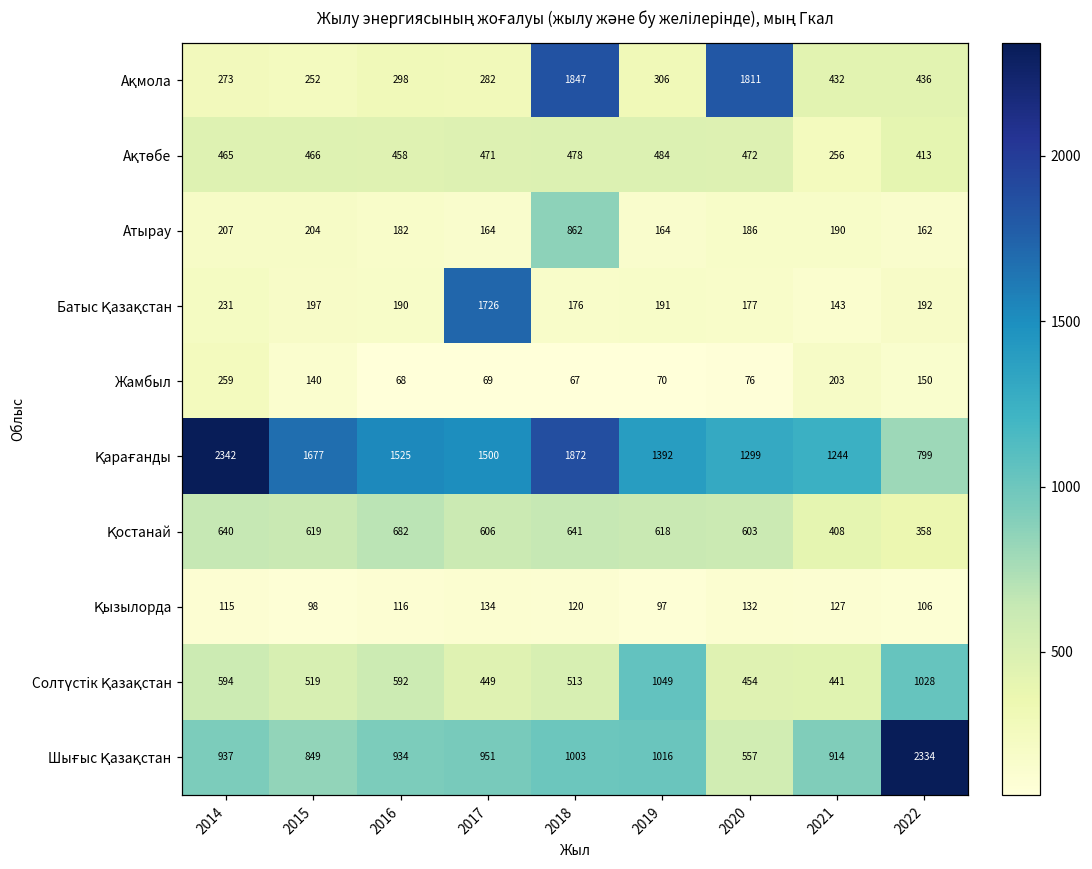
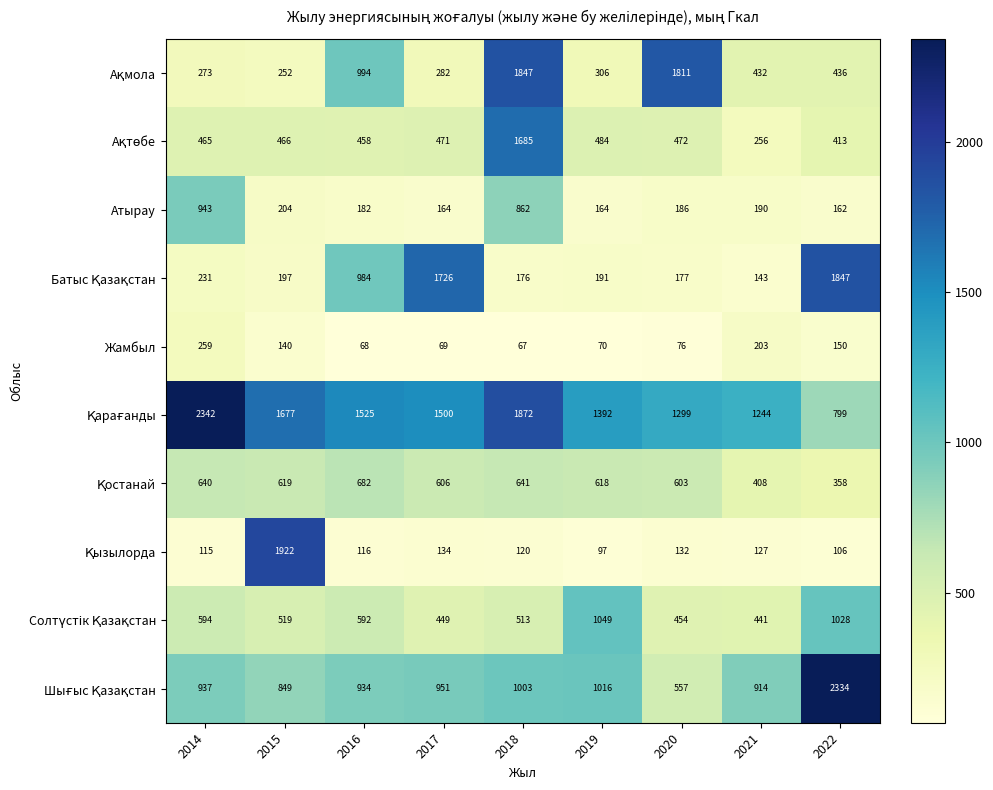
  {
    "Ақмола": {
      "2014": 273,
      "2015": 252,
-     "2016": 298,
+     "2016": 994,
      "2017": 282,
      "2018": 1847,
      "2019": 306,
      "2020": 1811,
      "2021": 432,
      "2022": 436
    },
    "Ақтөбе": {
      "2014": 465,
      "2015": 466,
      "2016": 458,
      "2017": 471,
-     "2018": 478,
+     "2018": 1685,
      "2019": 484,
      "2020": 472,
      "2021": 256,
      "2022": 413
    },
    "Атырау": {
-     "2014": 207,
+     "2014": 943,
      "2015": 204,
      "2016": 182,
      "2017": 164,
      "2018": 862,
      "2019": 164,
      "2020": 186,
      "2021": 190,
      "2022": 162
    },
    "Батыс Қазақстан": {
      "2014": 231,
      "2015": 197,
-     "2016": 190,
+     "2016": 984,
      "2017": 1726,
      "2018": 176,
      "2019": 191,
      "2020": 177,
      "2021": 143,
-     "2022": 192
+     "2022": 1847
    },
    "Жамбыл": {
      "2014": 259,
      "2015": 140,
      "2016": 68,
      "2017": 69,
      "2018": 67,
      "2019": 70,
      "2020": 76,
      "2021": 203,
      "2022": 150
    },
    "Қарағанды": {
      "2014": 2342,
      "2015": 1677,
      "2016": 1525,
      "2017": 1500,
      "2018": 1872,
      "2019": 1392,
      "2020": 1299,
      "2021": 1244,
      "2022": 799
    },
    "Қостанай": {
      "2014": 640,
      "2015": 619,
      "2016": 682,
      "2017": 606,
      "2018": 641,
      "2019": 618,
      "2020": 603,
      "2021": 408,
      "2022": 358
    },
    "Қызылорда": {
      "2014": 115,
-     "2015": 98,
+     "2015": 1922,
      "2016": 116,
      "2017": 134,
      "2018": 120,
      "2019": 97,
      "2020": 132,
      "2021": 127,
      "2022": 106
    },
    "Солтүстік Қазақстан": {
      "2014": 594,
      "2015": 519,
      "2016": 592,
      "2017": 449,
      "2018": 513,
      "2019": 1049,
      "2020": 454,
      "2021": 441,
      "2022": 1028
    },
    "Шығыс Қазақстан": {
      "2014": 937,
      "2015": 849,
      "2016": 934,
      "2017": 951,
      "2018": 1003,
      "2019": 1016,
      "2020": 557,
      "2021": 914,
      "2022": 2334
    }
  }
